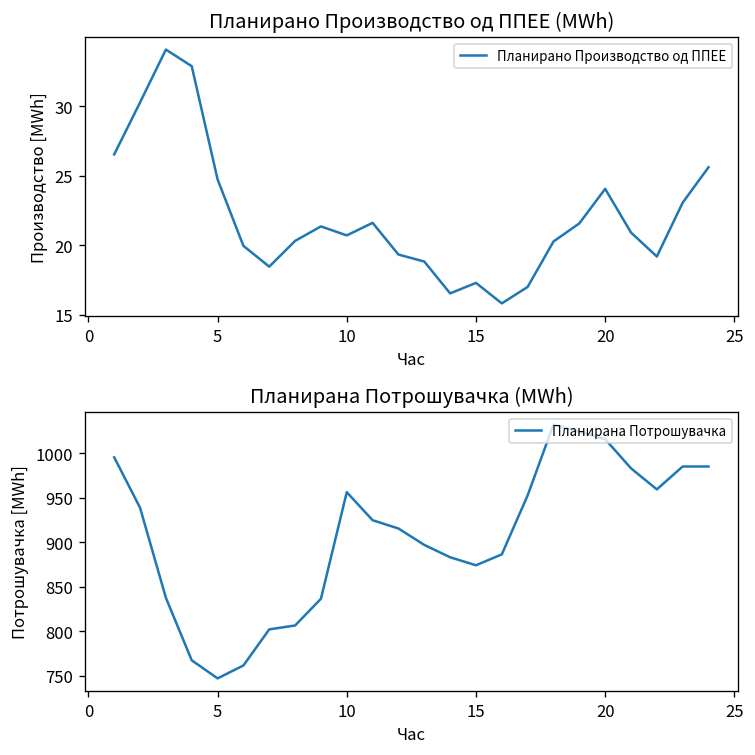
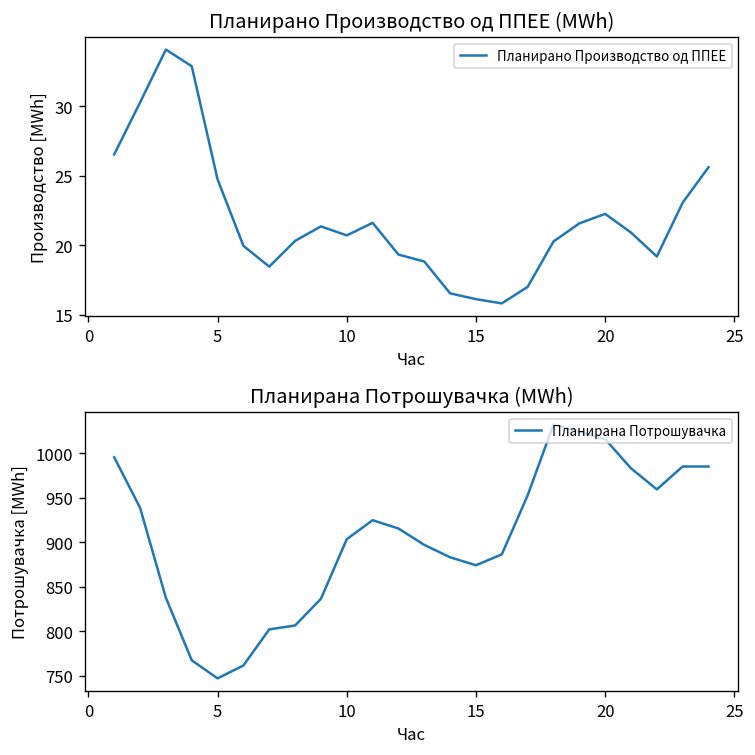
  {
    "Планирано Производство од ППЕЕ (MWh)": {
      "5": 24.7,
      "10": 20.7,
-     "15": 17.3,
-     "20": 24.0
+     "15": 16.1,
+     "20": 22.2
    },
    "Планирана Потрошувачка (MWh)": {
      "5": 750,
-     "10": 960,
+     "10": 900,
      "15": 870
    }
  }
